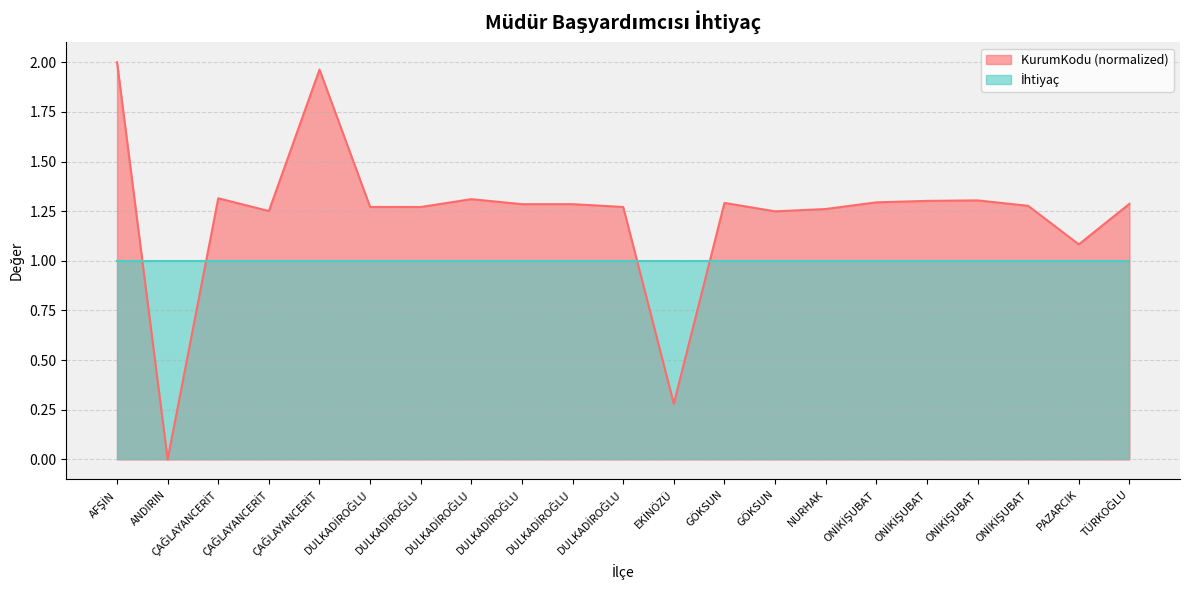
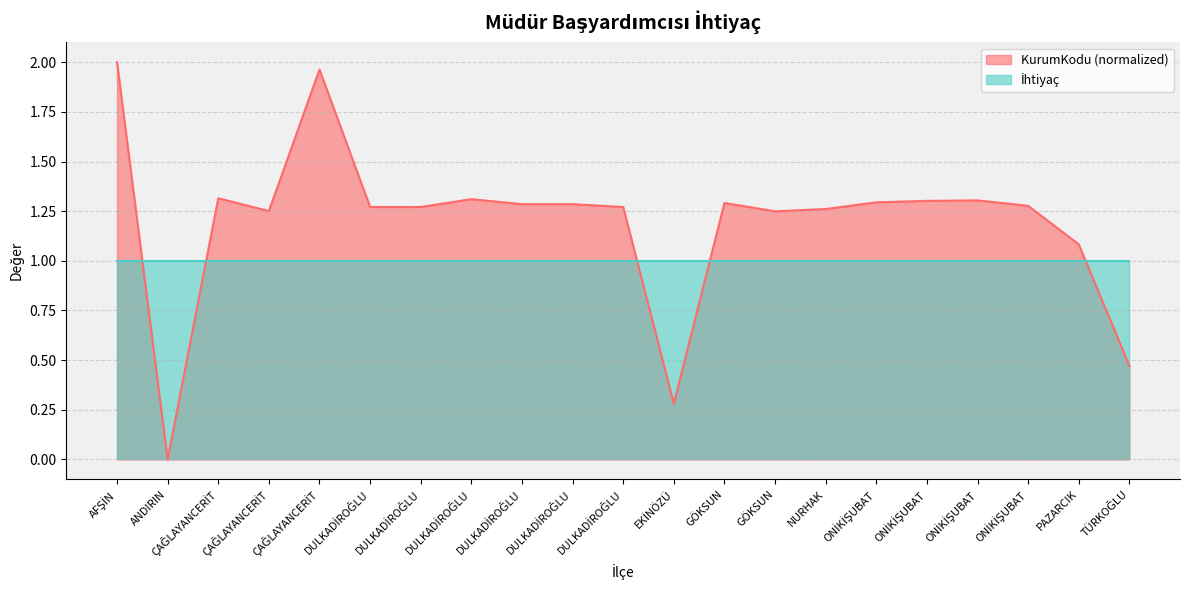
  {
    "KurumKodu (normalized)": {
      "AFŞİN": 2.00,
      "ANDIRIN": 0.00,
      "EKİNÖZÜ": 0.28,
      "NURHAK": 1.26,
      "PAZARCIK": 1.08,
-     "TÜRKOĞLU": 1.29
+     "TÜRKOĞLU": 0.47
    },
    "İhtiyaç": {
      "AFŞİN": 1.00,
      "ANDIRIN": 1.00,
      "EKİNÖZÜ": 1.00,
      "NURHAK": 1.00,
      "PAZARCIK": 1.00,
      "TÜRKOĞLU": 1.00
    }
  }
